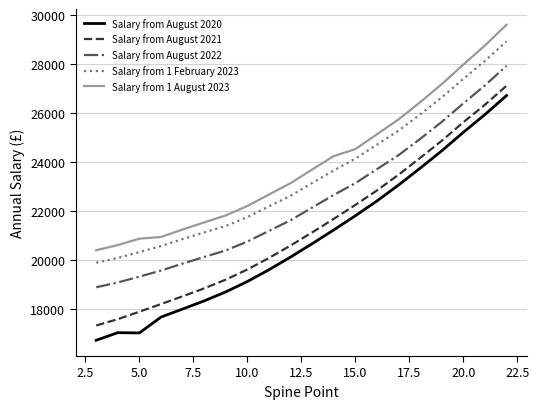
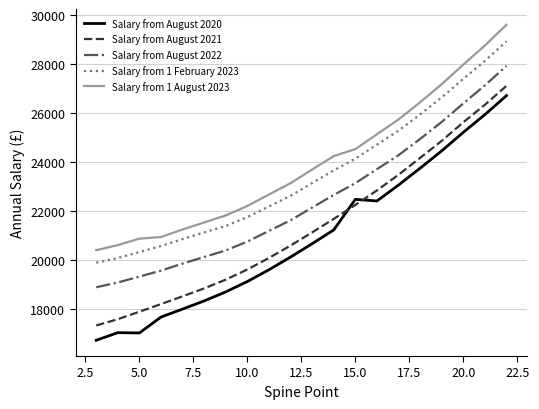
  {
    "Salary from August 2020": {
      "5.0": 17000,
      "10.0": 19100,
-     "15.0": 21800,
+     "15.0": 22500,
      "20.0": 25200
    }
  }
